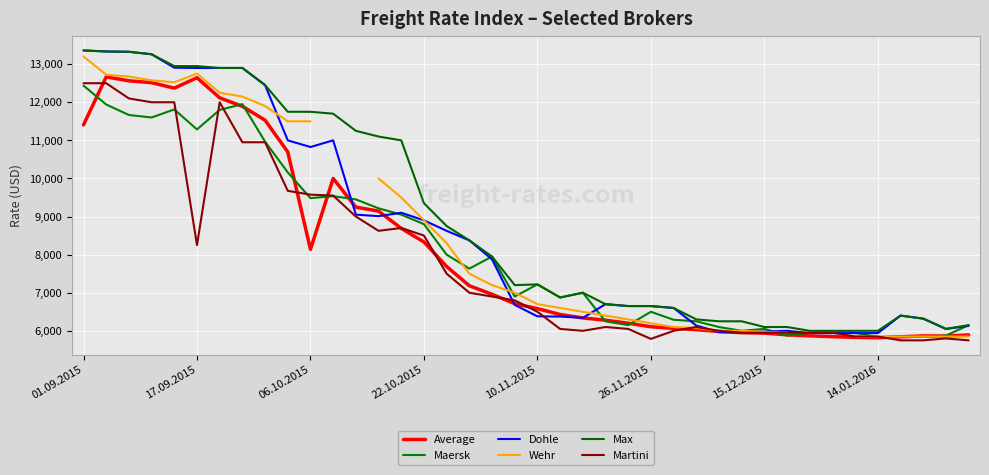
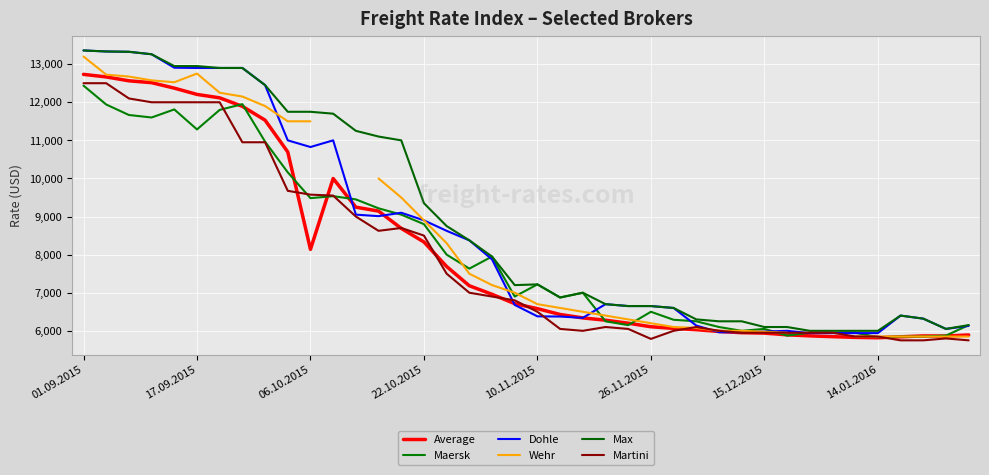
  {
    "Average": {
-     "01.09.2015": "11,400",
-     "17.09.2015": "12,600",
+     "01.09.2015": "12,700",
+     "17.09.2015": "12,200",
      "06.10.2015": "8,100",
      "22.10.2015": "8,300",
      "10.11.2015": "6,600",
      "26.11.2015": "6,100"
    },
    "Dohle": {
      "06.10.2015": "10,800",
      "10.11.2015": "6,400"
    },
    "Wehr": {
      "01.09.2015": "13,200",
      "17.09.2015": "12,800",
      "06.10.2015": "11,500",
      "10.11.2015": "6,700",
      "26.11.2015": "6,200"
    },
    "Martini": {
-     "17.09.2015": "8,300",
+     "17.09.2015": "12,000",
      "06.10.2015": "9,600",
      "22.10.2015": "8,500",
      "10.11.2015": "6,500",
      "26.11.2015": "5,800"
    }
  }
